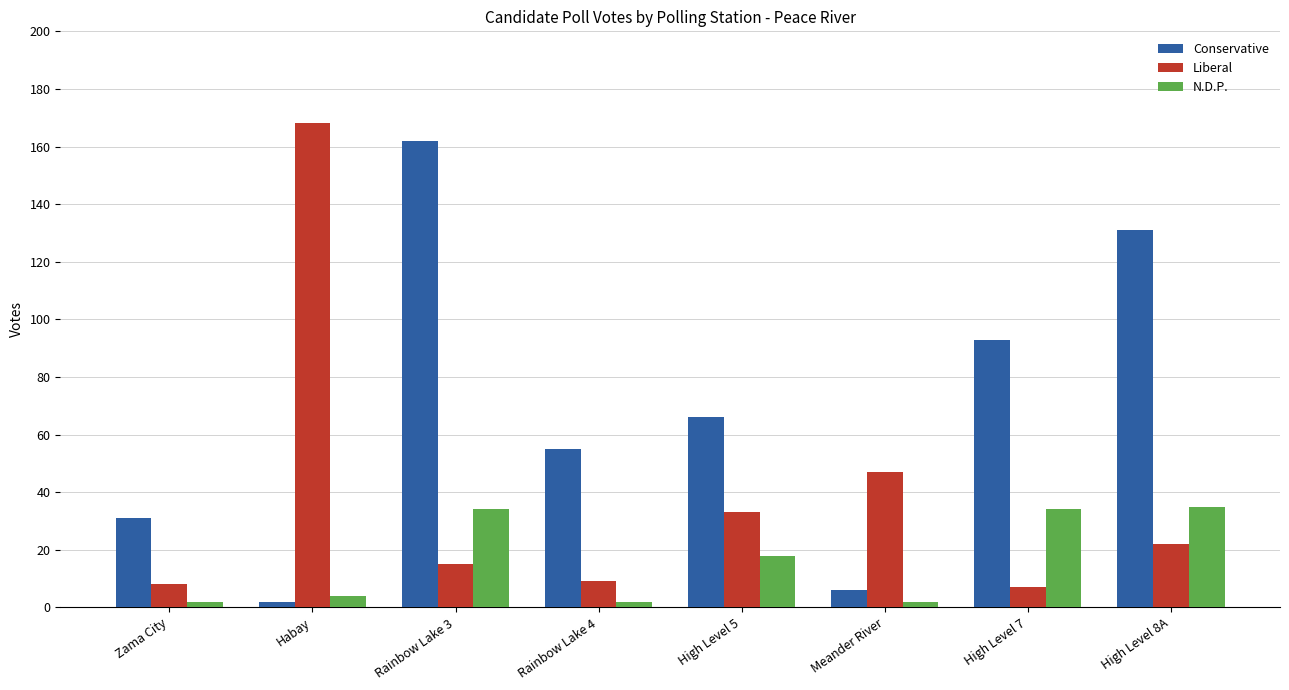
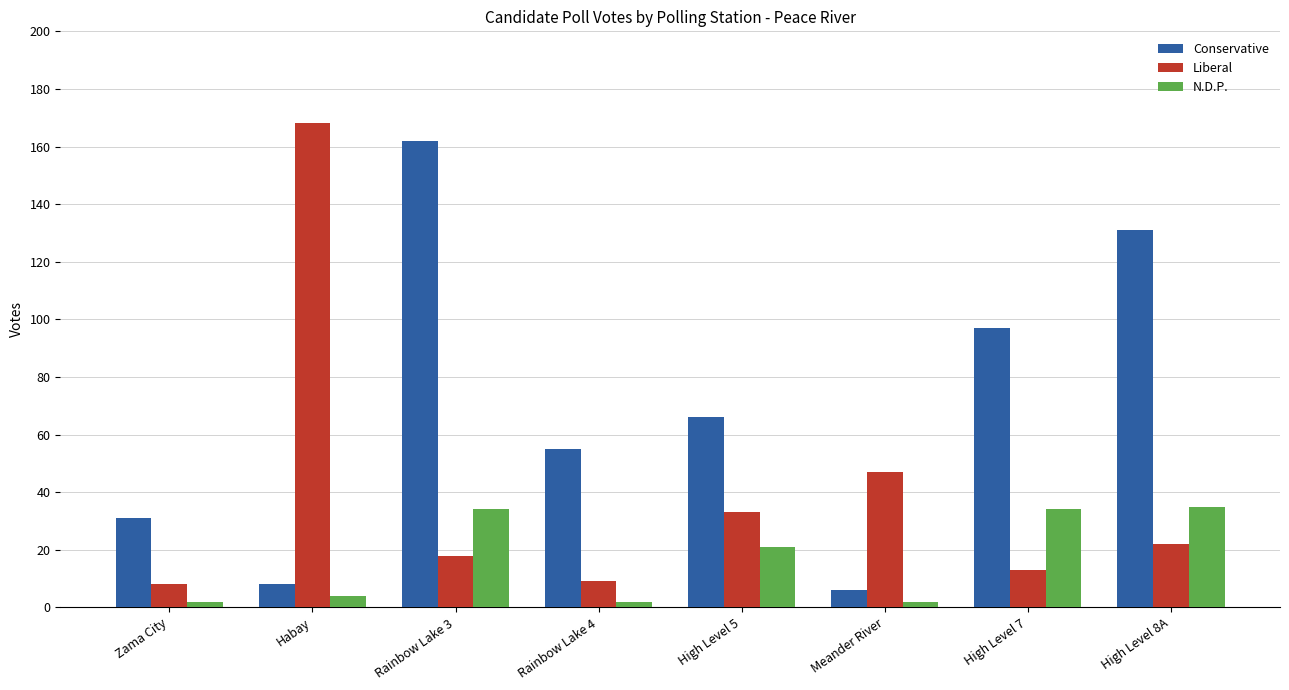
  {
    "Conservative": {
      "Zama City": 31,
-     "Habay": 2,
+     "Habay": 8,
      "Rainbow Lake 3": 162,
      "Rainbow Lake 4": 55,
      "High Level 5": 66,
      "Meander River": 6,
-     "High Level 7": 93,
+     "High Level 7": 97,
      "High Level 8A": 131
    },
    "Liberal": {
      "Zama City": 8,
      "Habay": 168,
-     "Rainbow Lake 3": 15,
+     "Rainbow Lake 3": 18,
      "Rainbow Lake 4": 9,
      "High Level 5": 33,
      "Meander River": 47,
-     "High Level 7": 7,
+     "High Level 7": 13,
      "High Level 8A": 22
    },
    "N.D.P.": {
      "Zama City": 2,
      "Habay": 4,
      "Rainbow Lake 3": 34,
      "Rainbow Lake 4": 2,
-     "High Level 5": 18,
+     "High Level 5": 21,
      "Meander River": 2,
      "High Level 7": 34,
      "High Level 8A": 35
    }
  }
